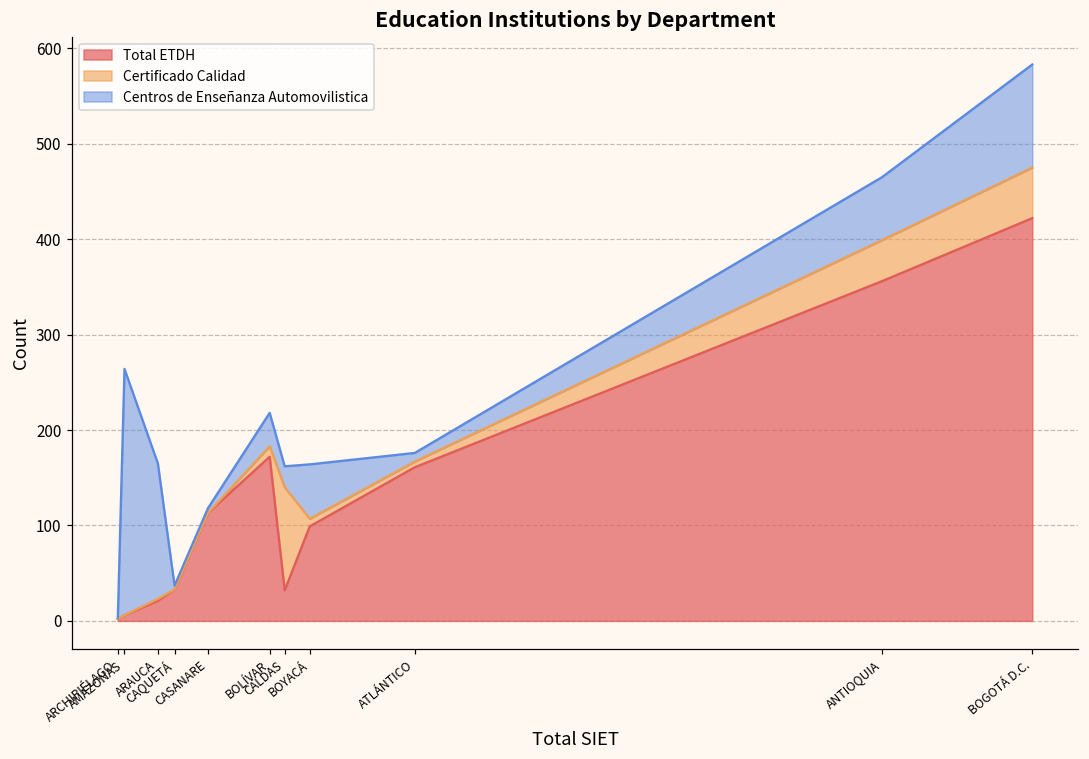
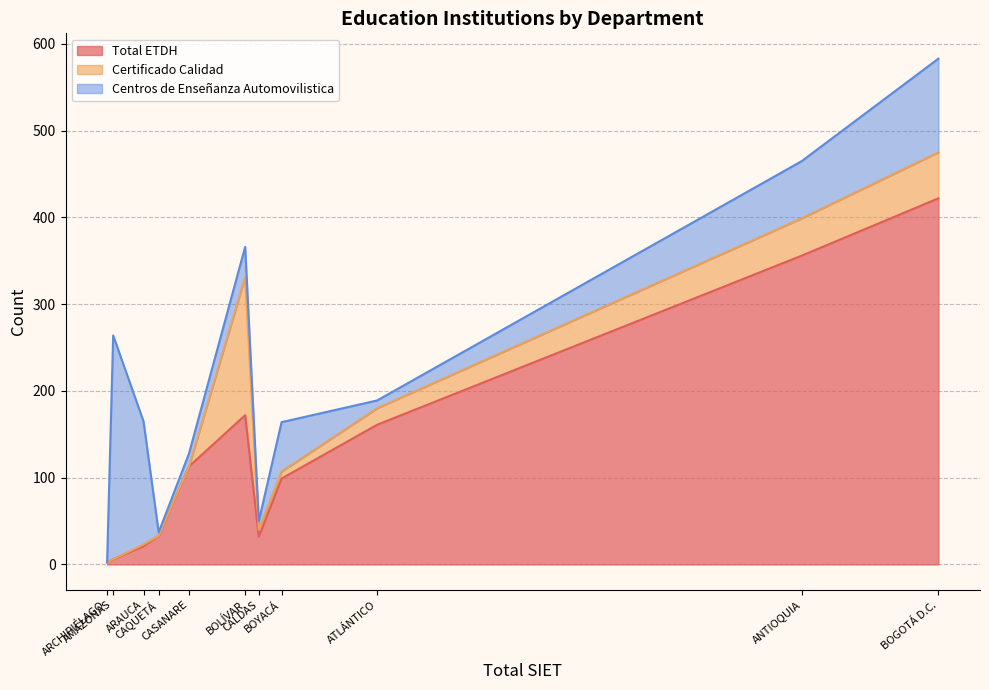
  {
    "Total ETDH": {
      "BOLÍVAR": 170,
      "CALDAS": 30,
      "BOYACÁ": 100,
      "ATLÁNTICO": 160,
      "ANTIOQUIA": 360,
      "BOGOTÁ D.C.": 420
    },
    "Certificado Calidad": {
-     "BOLÍVAR": 10,
-     "CALDAS": 110,
+     "BOLÍVAR": 160,
+     "CALDAS": 10,
      "BOYACÁ": 10,
-     "ATLÁNTICO": 10,
+     "ATLÁNTICO": 20,
      "ANTIOQUIA": 40,
      "BOGOTÁ D.C.": 50
    },
    "Centros de Enseñanza Automovilistica": {
      "AMAZONAS": 260,
      "ARAUCA": 140,
      "CAQUETÁ": 0,
-     "CASANARE": 10,
+     "CASANARE": 20,
      "BOLÍVAR": 40,
-     "CALDAS": 20,
+     "CALDAS": 10,
      "BOYACÁ": 60,
      "ATLÁNTICO": 10,
      "ANTIOQUIA": 70,
      "BOGOTÁ D.C.": 110
    }
  }
